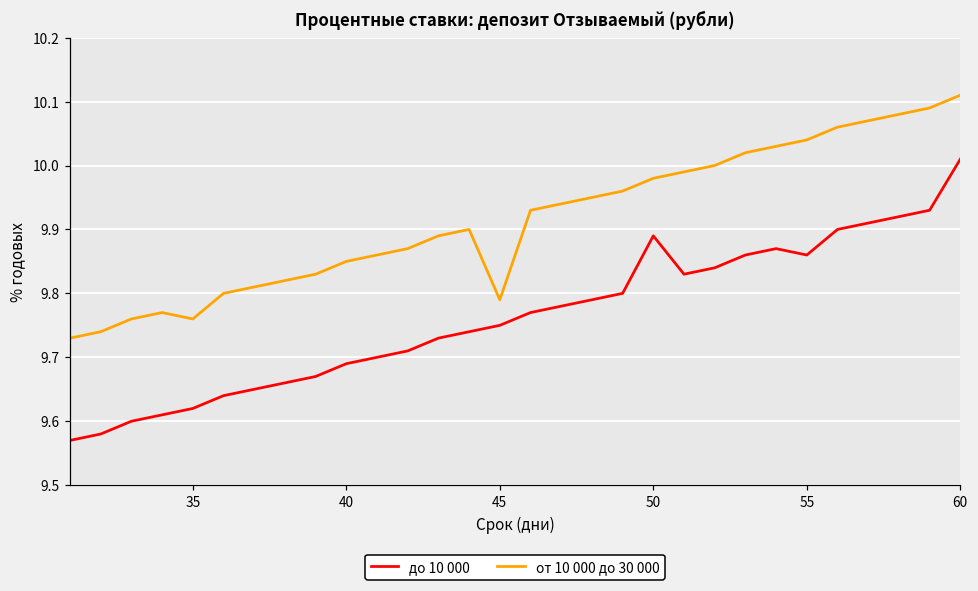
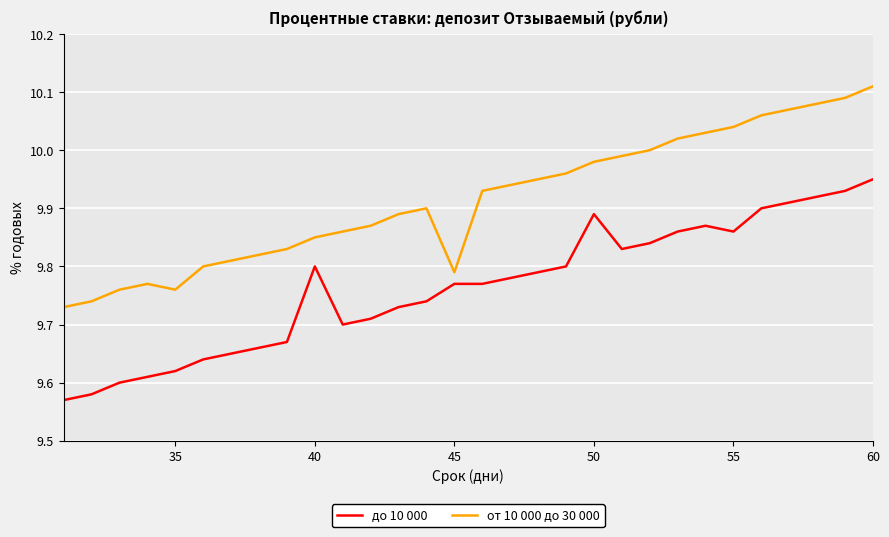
  {
    "до 10 000": {
      "35": 9.62,
-     "40": 9.69,
-     "45": 9.75,
+     "40": 9.80,
+     "45": 9.77,
      "50": 9.89,
      "55": 9.86,
-     "60": 10.01
+     "60": 9.95
    },
    "от 10 000 до 30 000": {
      "35": 9.76,
      "40": 9.85,
      "45": 9.79,
      "50": 9.98,
      "55": 10.04,
      "60": 10.11
    }
  }
